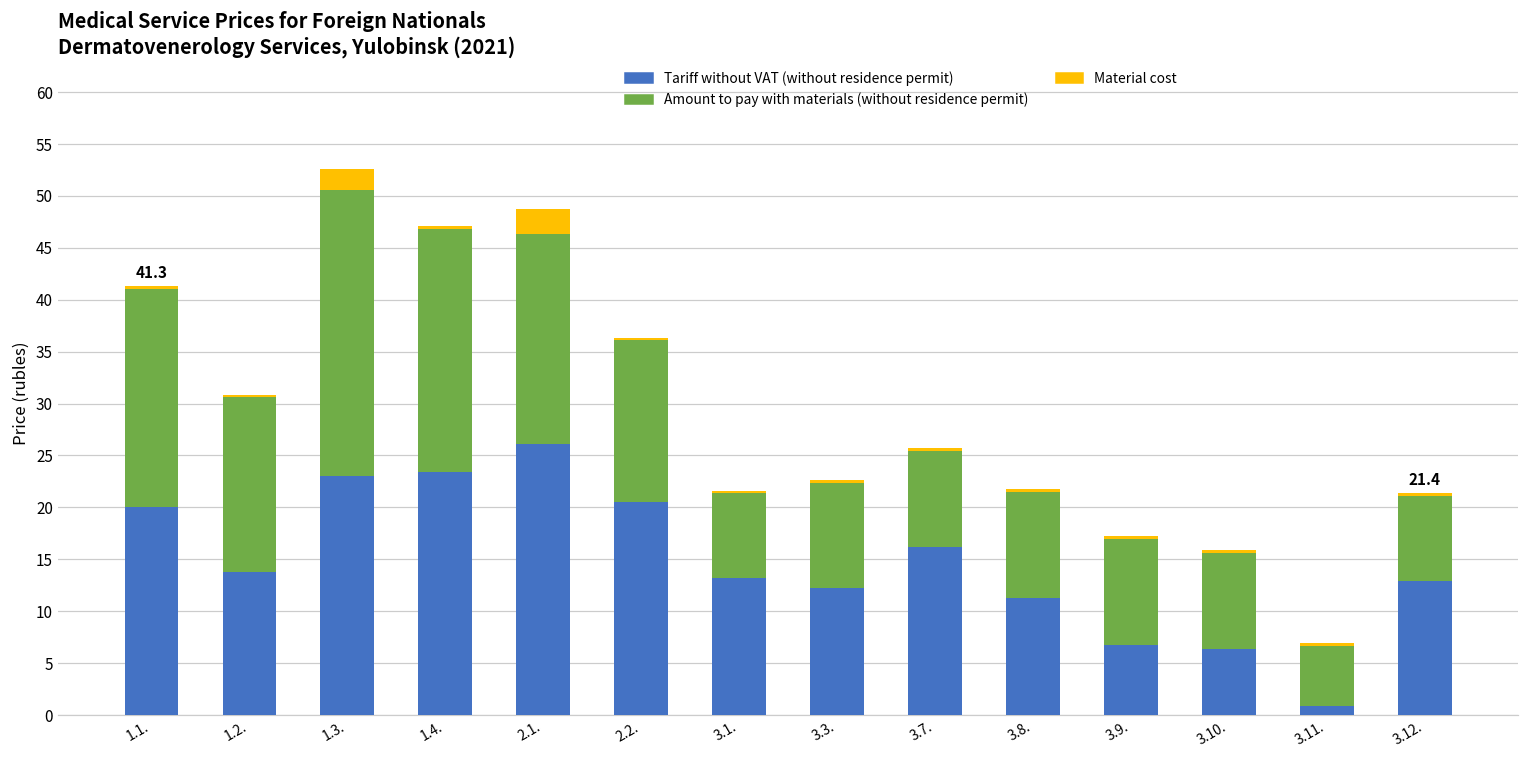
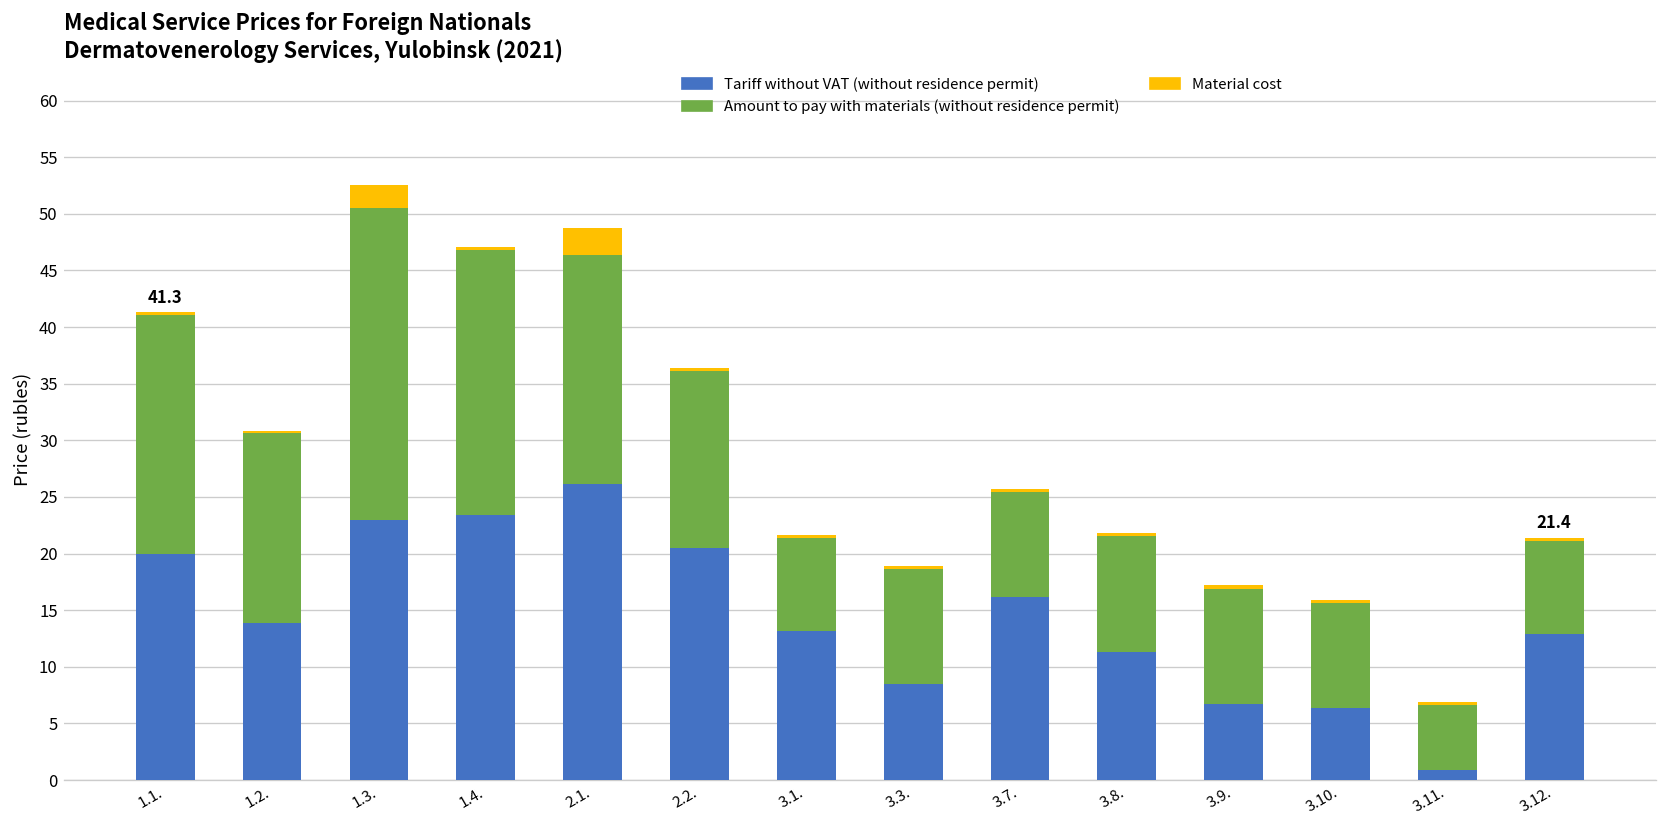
  {
    "Tariff without VAT (without residence permit)": {
      "1.1.": 20,
      "1.2.": 14,
      "1.3.": 23,
      "1.4.": 23,
      "2.1.": 26,
      "2.2.": 20,
      "3.1.": 13,
-     "3.3.": 12,
+     "3.3.": 9,
      "3.7.": 16,
      "3.8.": 11,
      "3.9.": 7,
      "3.10.": 6,
      "3.11.": 1,
      "3.12.": 13
    },
    "Amount to pay with materials (without residence permit)": {
      "1.1.": 21,
      "1.2.": 17,
      "1.3.": 28,
      "1.4.": 23,
      "2.1.": 20,
      "2.2.": 16,
      "3.1.": 8,
      "3.3.": 10,
      "3.7.": 9,
      "3.8.": 10,
      "3.9.": 10,
      "3.10.": 9,
      "3.11.": 6,
      "3.12.": 8
    },
    "Material cost": {
      "1.3.": 2,
      "1.4.": 0,
      "2.1.": 2,
      "3.1.": 0,
      "3.3.": 0,
      "3.7.": 0,
      "3.8.": 0,
      "3.9.": 0,
      "3.10.": 0,
      "3.11.": 0
    }
  }
